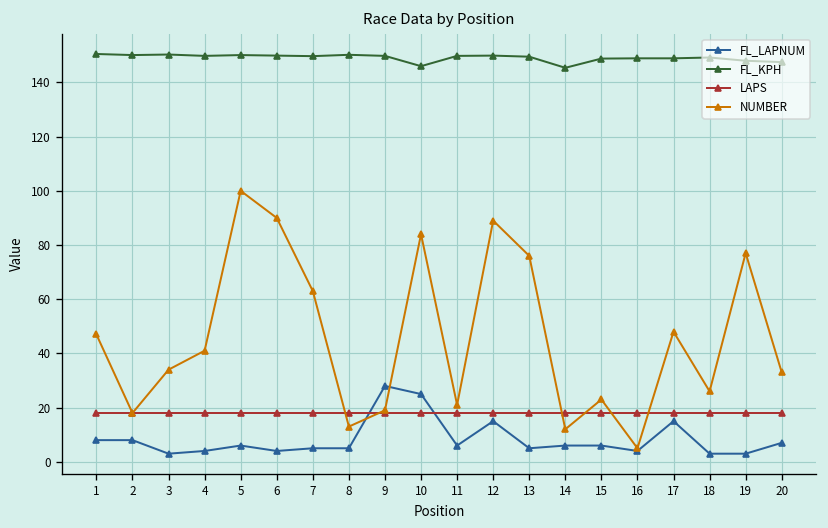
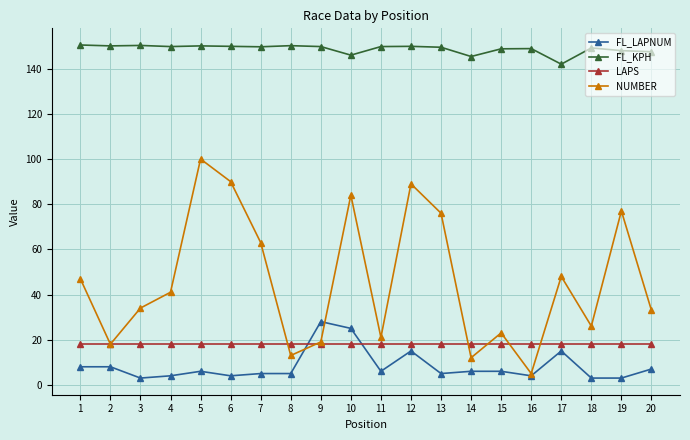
  {
    "FL_LAPNUM": {
      "1": 8,
      "2": 8,
      "3": 3,
      "4": 4,
      "5": 6,
      "6": 4,
      "7": 5,
      "8": 5,
      "9": 28,
      "10": 25,
      "11": 6,
      "12": 15,
      "13": 5,
      "14": 6,
      "15": 6,
      "17": 15,
      "18": 3,
      "19": 3,
      "20": 7
    },
    "FL_KPH": {
      "1": 151,
      "2": 150,
      "3": 150,
      "4": 150,
      "5": 150,
      "6": 150,
      "7": 150,
      "8": 150,
      "9": 150,
      "10": 146,
      "11": 150,
      "12": 150,
      "13": 150,
      "14": 145,
      "15": 149,
      "16": 149,
-     "17": 149
+     "17": 142
    },
    "LAPS": {
      "1": 18,
      "3": 18,
      "4": 18,
      "5": 18,
      "6": 18,
      "7": 18,
      "8": 18,
      "10": 18,
      "11": 18,
      "12": 18,
      "13": 18,
      "14": 18,
      "15": 18,
      "16": 18,
      "17": 18,
      "18": 18,
      "19": 18,
      "20": 18
    },
    "NUMBER": {
      "1": 47,
      "3": 34,
      "4": 41,
      "5": 100,
      "6": 90,
      "7": 63,
      "8": 13,
      "10": 84,
      "11": 21,
      "12": 89,
      "13": 76,
      "14": 12,
      "15": 23,
      "17": 48,
      "18": 26,
      "19": 77,
      "20": 33
    }
  }
